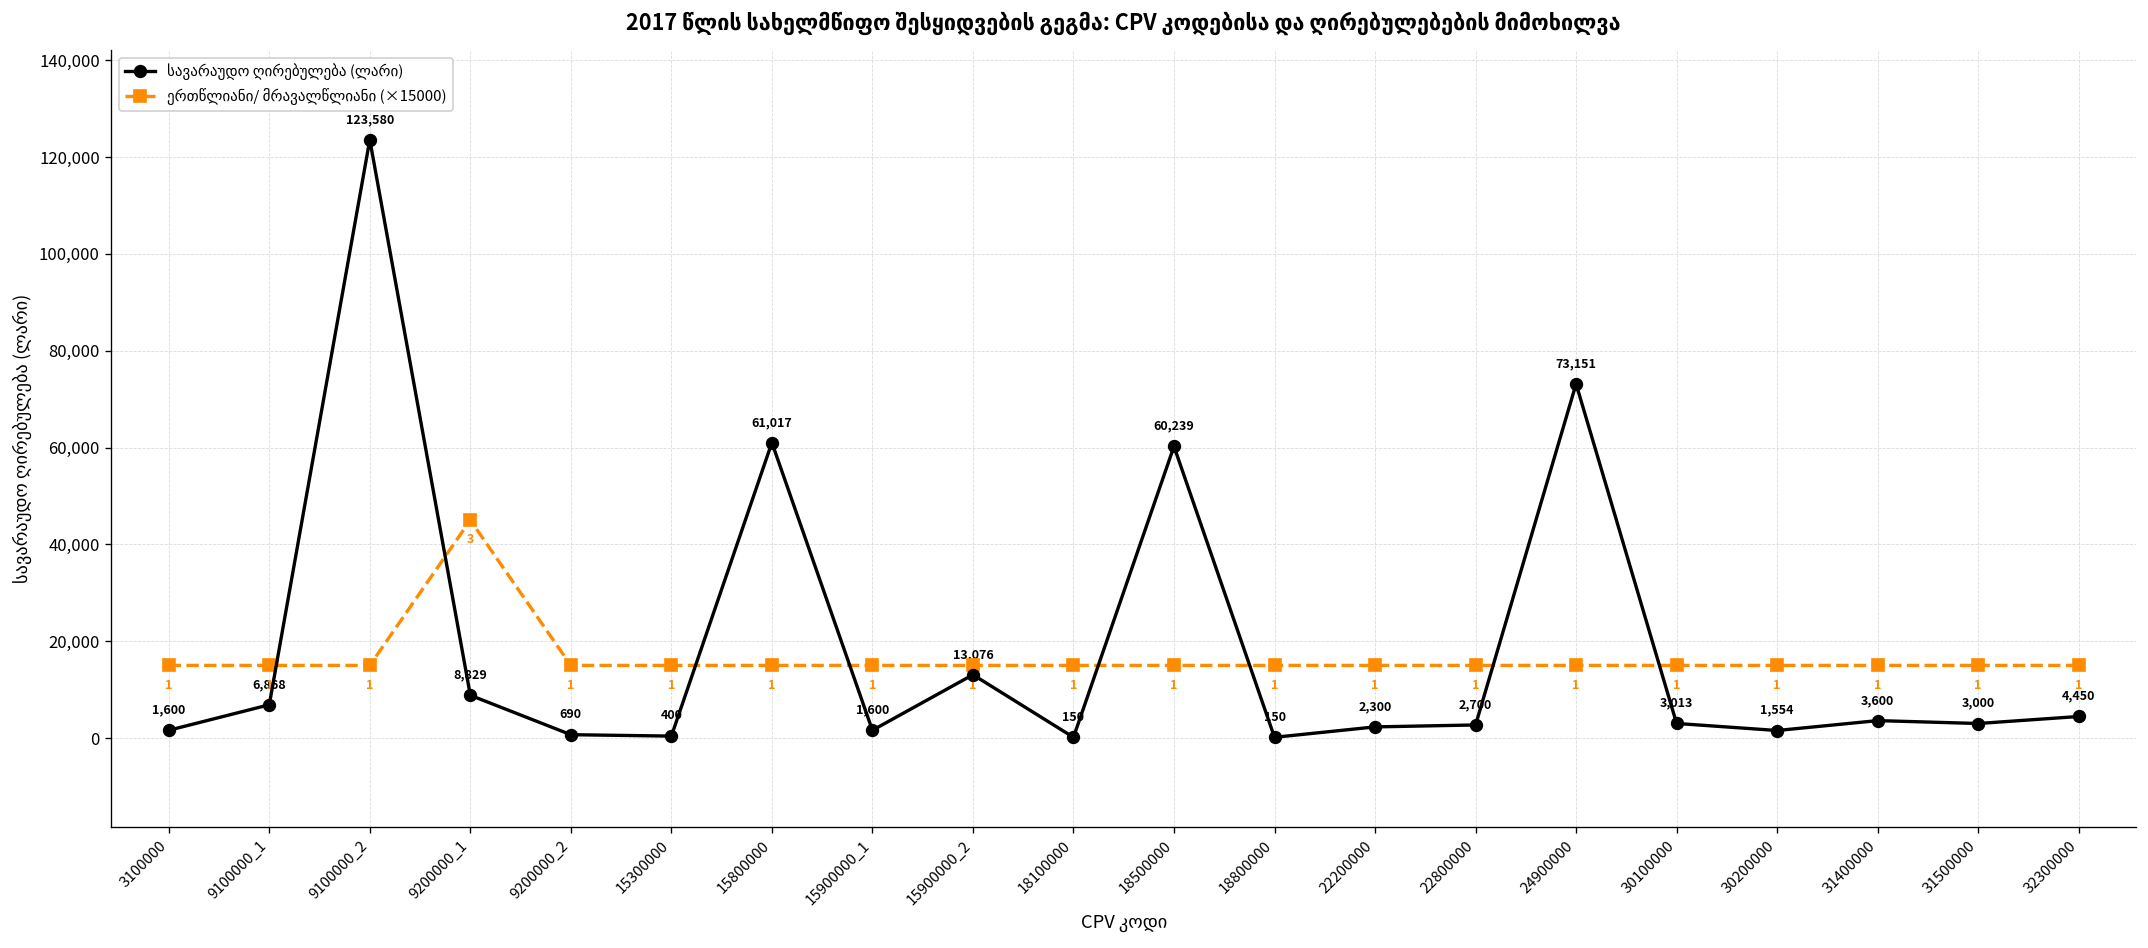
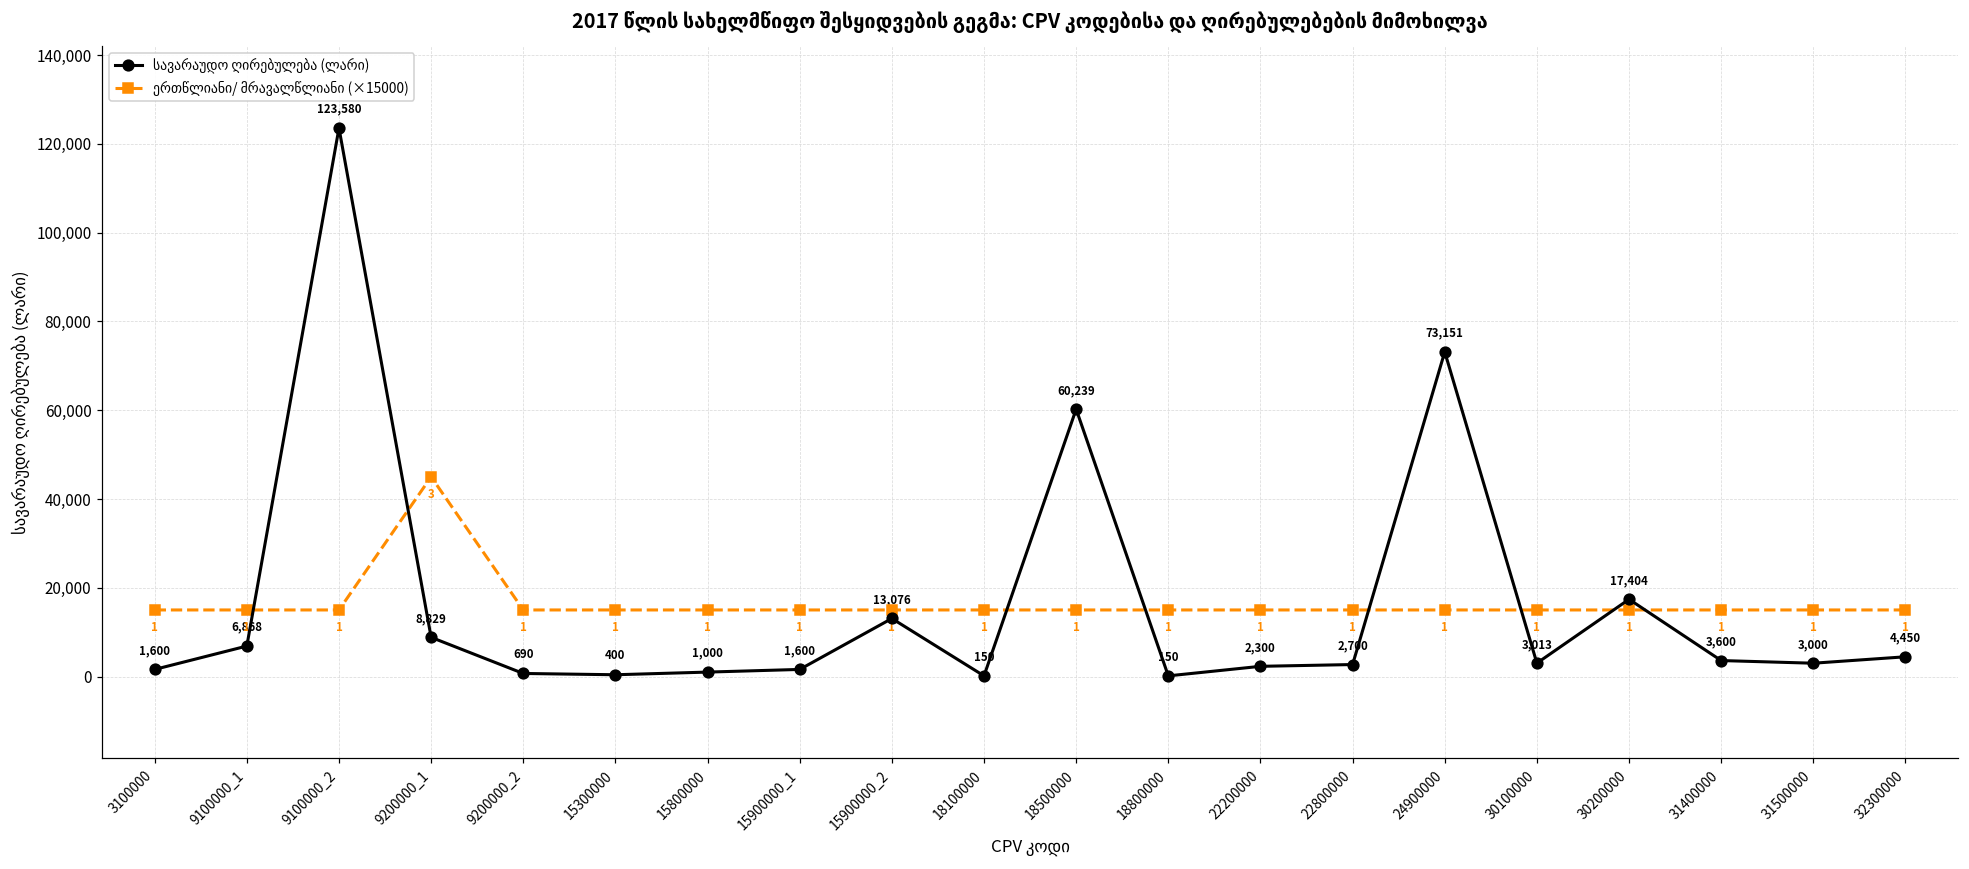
  {
    "სავარაუდო ღირებულება (ლარი)": {
      "3100000": "1,600",
      "9100000_2": "123,580",
      "9200000_1": "8,829",
      "9200000_2": "690",
      "15300000": "400",
-     "15800000": "61,017",
+     "15800000": "1,000",
      "15900000_1": "1,600",
      "15900000_2": "13,076",
      "18100000": "150",
      "18500000": "60,239",
      "18800000": "150",
      "22200000": "2,300",
      "22800000": "2,700",
      "24900000": "73,151",
      "30100000": "3,013",
-     "30200000": "1,554",
+     "30200000": "17,404",
      "31400000": "3,600",
      "31500000": "3,000",
      "32300000": "4,450"
    }
  }
